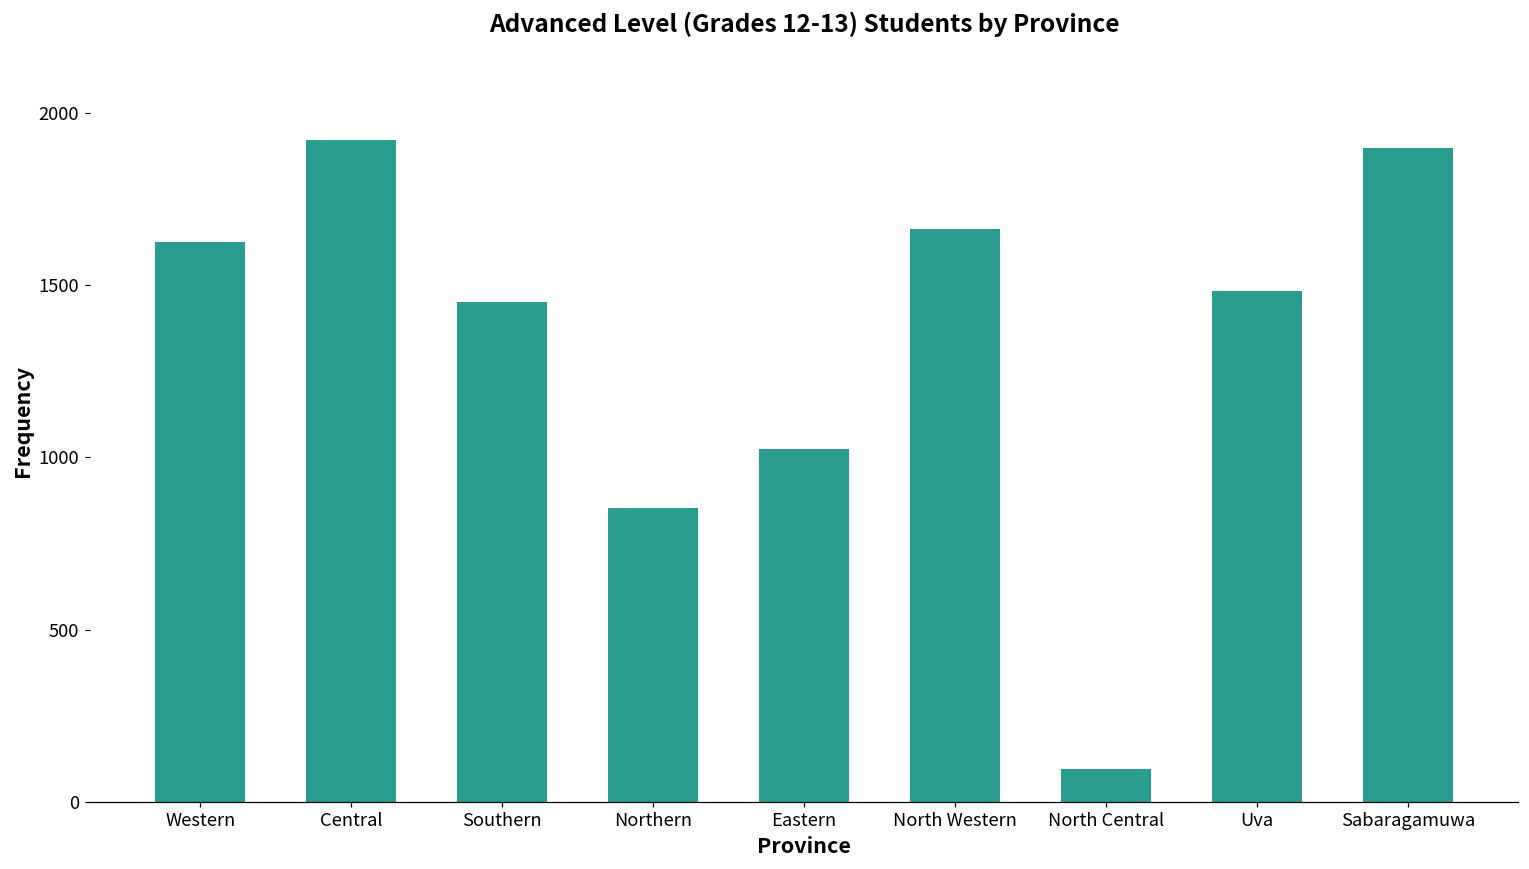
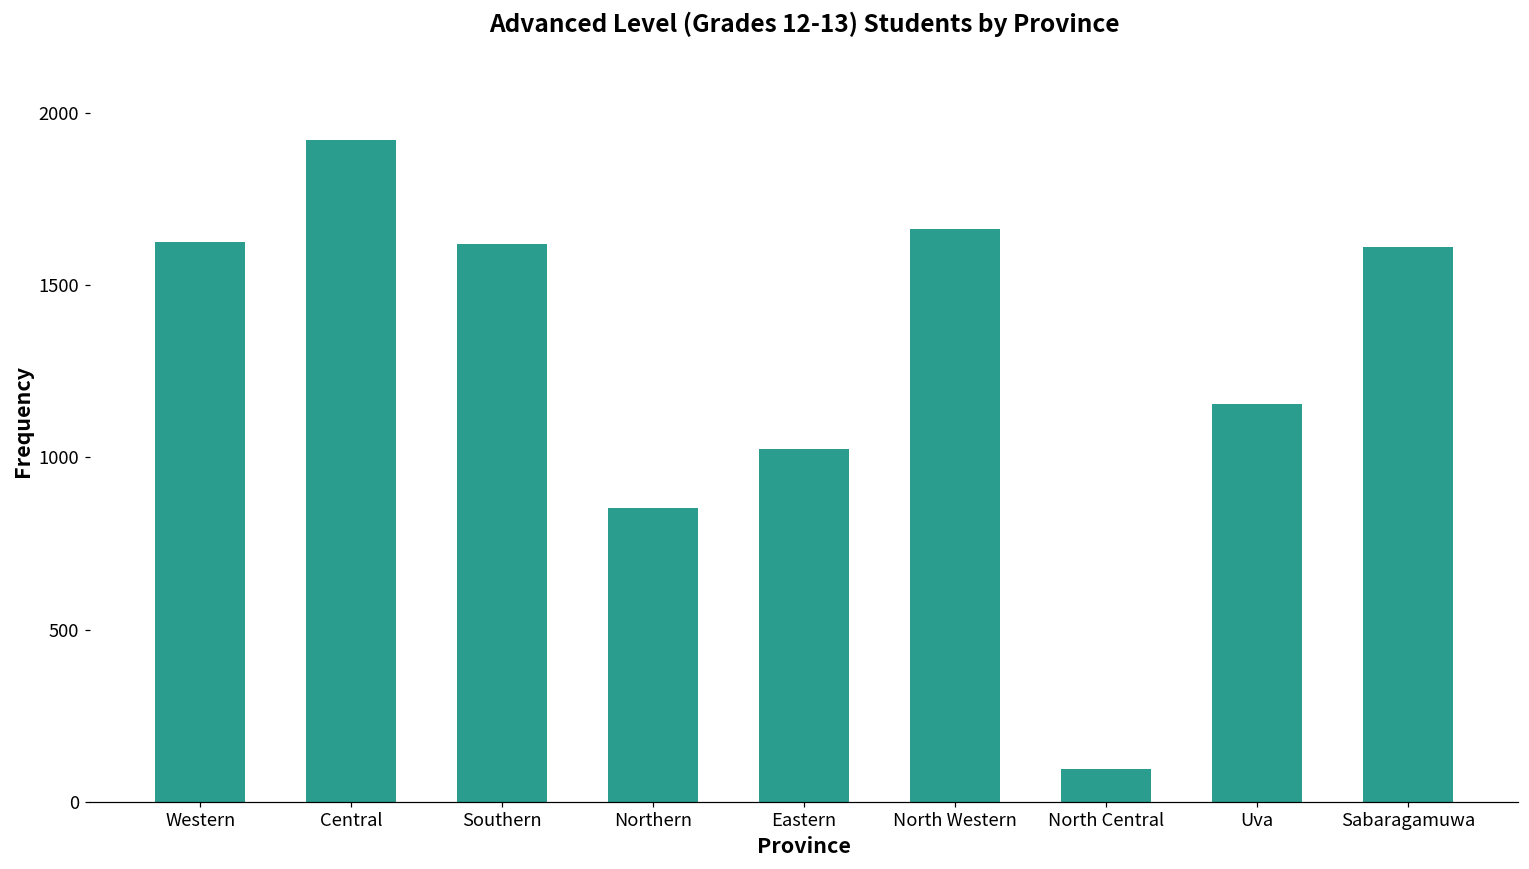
  {
    "Western": 1630,
    "Central": 1920,
-   "Southern": 1450,
+   "Southern": 1620,
    "Northern": 850,
    "Eastern": 1030,
    "North Western": 1660,
    "North Central": 100,
-   "Uva": 1490,
-   "Sabaragamuwa": 1900
+   "Uva": 1160,
+   "Sabaragamuwa": 1610
  }
